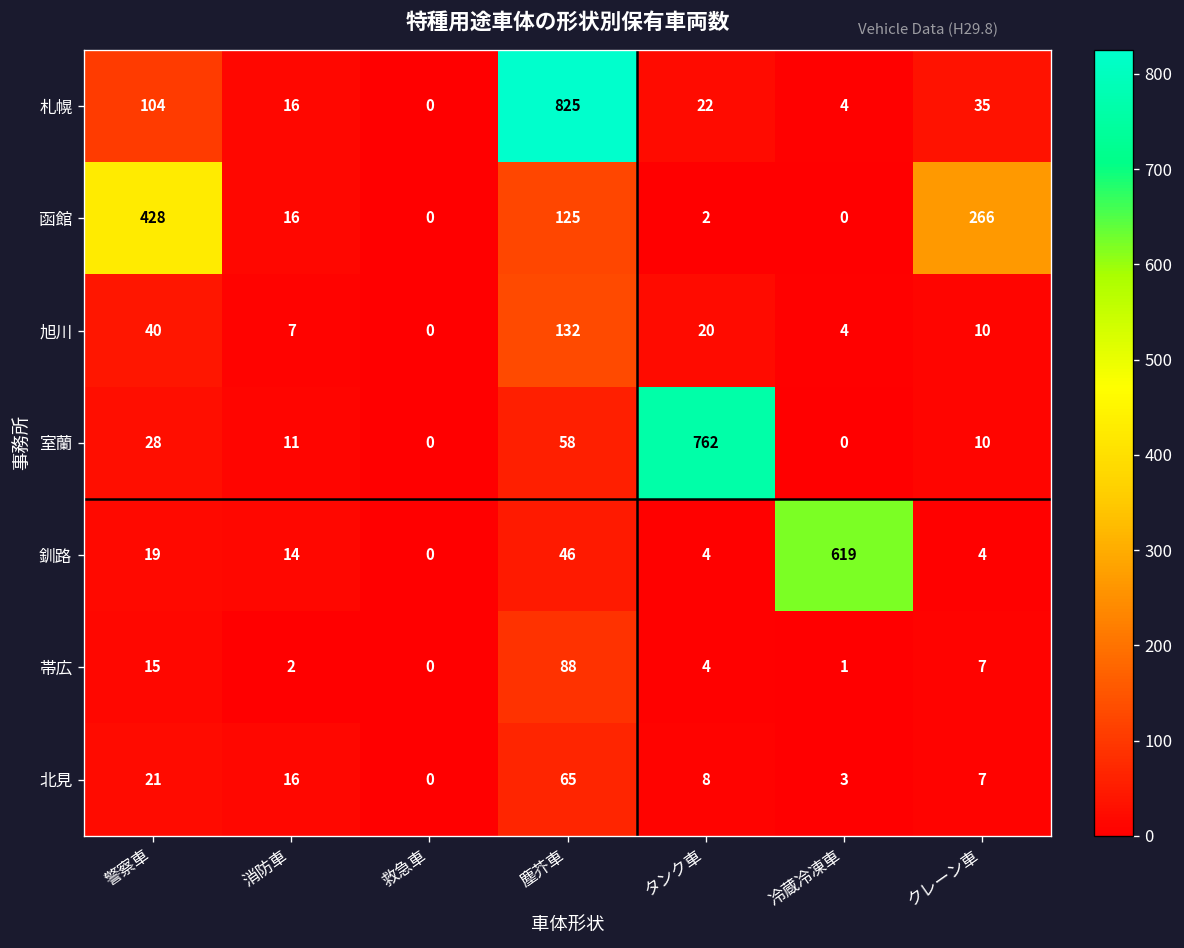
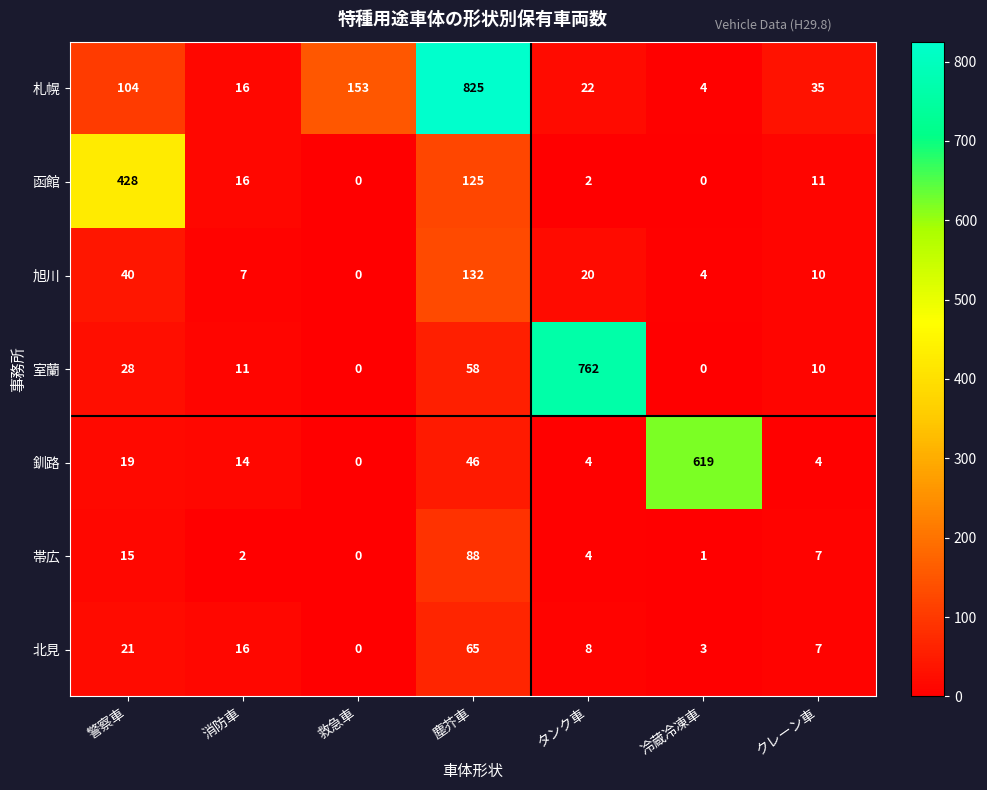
  {
    "札幌": {
      "警察車": 104,
      "消防車": 16,
-     "救急車": 0,
+     "救急車": 153,
      "塵芥車": 825,
      "タンク車": 22,
      "冷蔵冷凍車": 4,
      "クレーン車": 35
    },
    "函館": {
      "警察車": 428,
      "消防車": 16,
      "救急車": 0,
      "塵芥車": 125,
      "タンク車": 2,
      "冷蔵冷凍車": 0,
-     "クレーン車": 266
+     "クレーン車": 11
    },
    "旭川": {
      "警察車": 40,
      "消防車": 7,
      "救急車": 0,
      "塵芥車": 132,
      "タンク車": 20,
      "冷蔵冷凍車": 4,
      "クレーン車": 10
    },
    "室蘭": {
      "警察車": 28,
      "消防車": 11,
      "救急車": 0,
      "塵芥車": 58,
      "タンク車": 762,
      "冷蔵冷凍車": 0,
      "クレーン車": 10
    },
    "釧路": {
      "警察車": 19,
      "消防車": 14,
      "救急車": 0,
      "塵芥車": 46,
      "タンク車": 4,
      "冷蔵冷凍車": 619,
      "クレーン車": 4
    },
    "帯広": {
      "警察車": 15,
      "消防車": 2,
      "救急車": 0,
      "塵芥車": 88,
      "タンク車": 4,
      "冷蔵冷凍車": 1,
      "クレーン車": 7
    },
    "北見": {
      "警察車": 21,
      "消防車": 16,
      "救急車": 0,
      "塵芥車": 65,
      "タンク車": 8,
      "冷蔵冷凍車": 3,
      "クレーン車": 7
    }
  }
